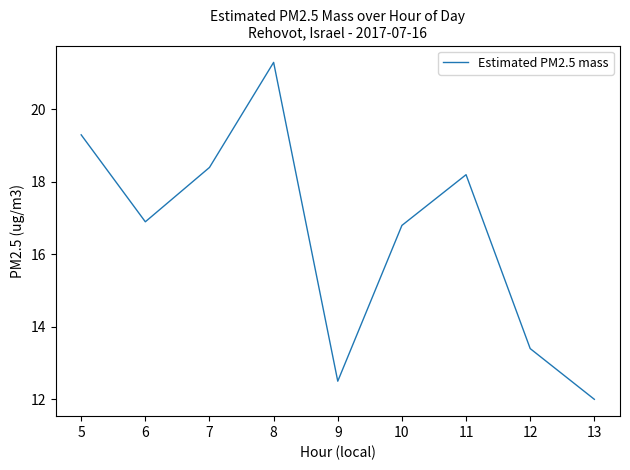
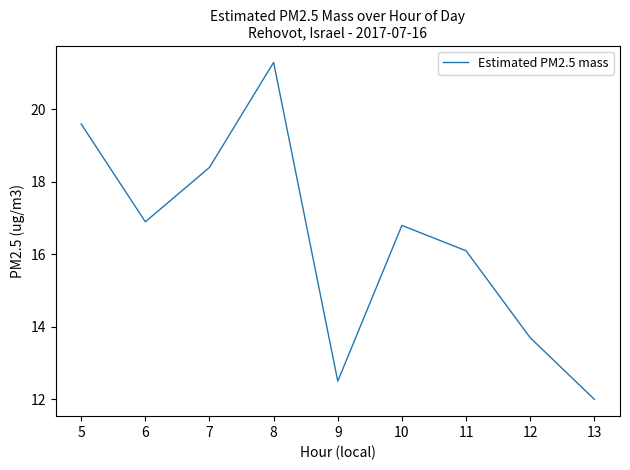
  {
-   "5": 19.3,
+   "5": 19.6,
    "6": 16.9,
    "7": 18.4,
    "8": 21.3,
    "9": 12.5,
    "10": 16.8,
-   "11": 18.2,
-   "12": 13.4,
+   "11": 16.1,
+   "12": 13.7,
    "13": 12.0
  }
